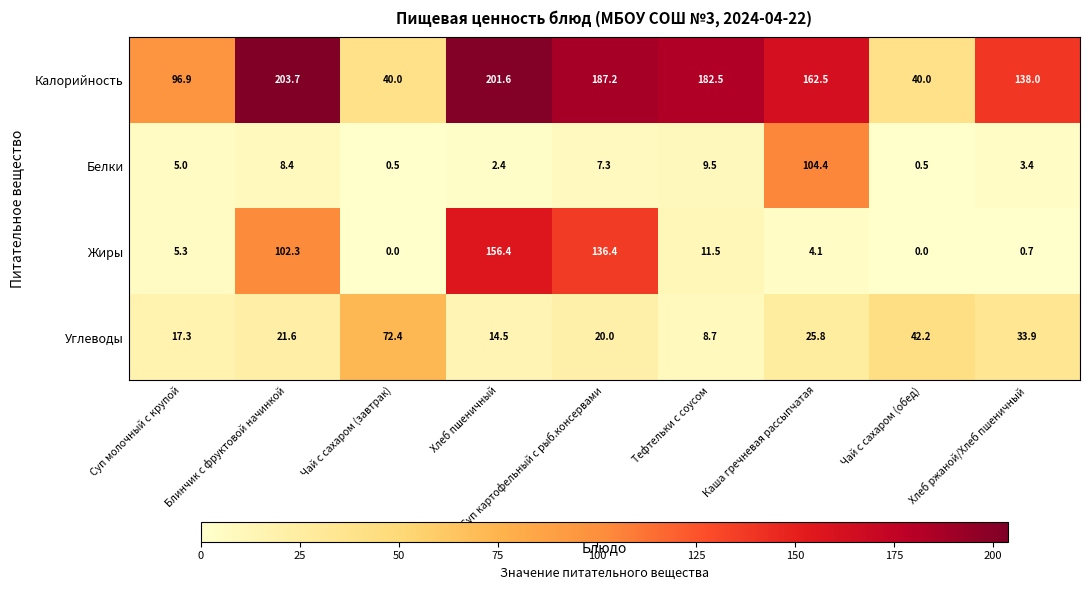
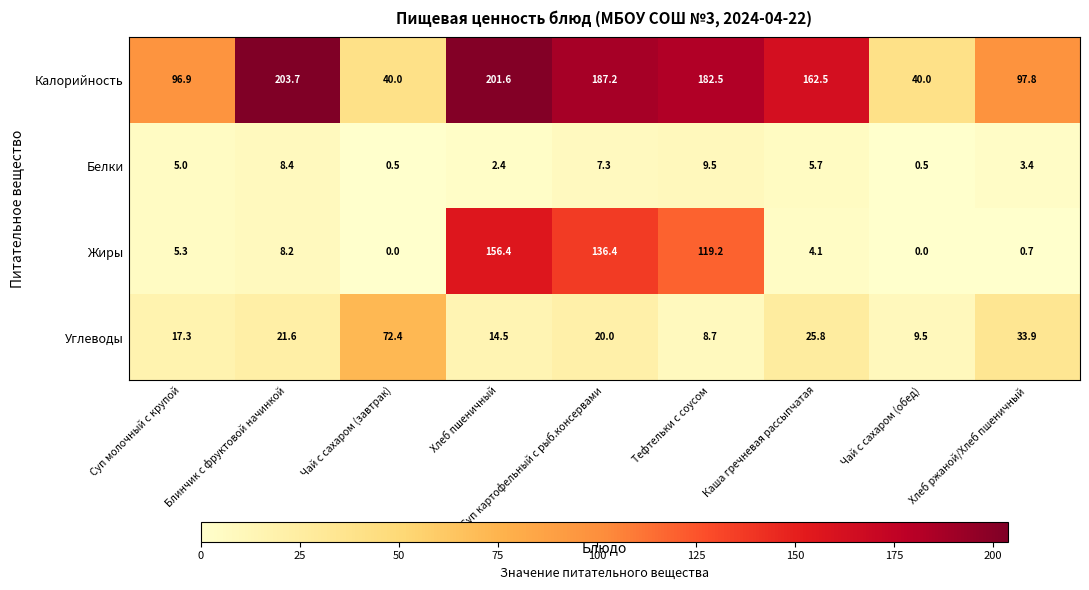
  {
    "Калорийность": {
      "Суп молочный с крупой": 96.9,
      "Блинчик с фруктовой начинкой": 203.7,
      "Чай с сахаром (завтрак)": 40.0,
      "Хлеб пшеничный": 201.6,
      "Суп картофельный с рыб.консервами": 187.2,
      "Тефтельки с соусом": 182.5,
      "Каша гречневая рассыпчатая": 162.5,
      "Чай с сахаром (обед)": 40.0,
-     "Хлеб ржаной/Хлеб пшеничный": 138.0
+     "Хлеб ржаной/Хлеб пшеничный": 97.8
    },
    "Белки": {
      "Суп молочный с крупой": 5.0,
      "Блинчик с фруктовой начинкой": 8.4,
      "Чай с сахаром (завтрак)": 0.5,
      "Хлеб пшеничный": 2.4,
      "Суп картофельный с рыб.консервами": 7.3,
      "Тефтельки с соусом": 9.5,
-     "Каша гречневая рассыпчатая": 104.4,
+     "Каша гречневая рассыпчатая": 5.7,
      "Чай с сахаром (обед)": 0.5,
      "Хлеб ржаной/Хлеб пшеничный": 3.4
    },
    "Жиры": {
      "Суп молочный с крупой": 5.3,
-     "Блинчик с фруктовой начинкой": 102.3,
+     "Блинчик с фруктовой начинкой": 8.2,
      "Чай с сахаром (завтрак)": 0.0,
      "Хлеб пшеничный": 156.4,
      "Суп картофельный с рыб.консервами": 136.4,
-     "Тефтельки с соусом": 11.5,
+     "Тефтельки с соусом": 119.2,
      "Каша гречневая рассыпчатая": 4.1,
      "Чай с сахаром (обед)": 0.0,
      "Хлеб ржаной/Хлеб пшеничный": 0.7
    },
    "Углеводы": {
      "Суп молочный с крупой": 17.3,
      "Блинчик с фруктовой начинкой": 21.6,
      "Чай с сахаром (завтрак)": 72.4,
      "Хлеб пшеничный": 14.5,
      "Суп картофельный с рыб.консервами": 20.0,
      "Тефтельки с соусом": 8.7,
      "Каша гречневая рассыпчатая": 25.8,
-     "Чай с сахаром (обед)": 42.2,
+     "Чай с сахаром (обед)": 9.5,
      "Хлеб ржаной/Хлеб пшеничный": 33.9
    }
  }
